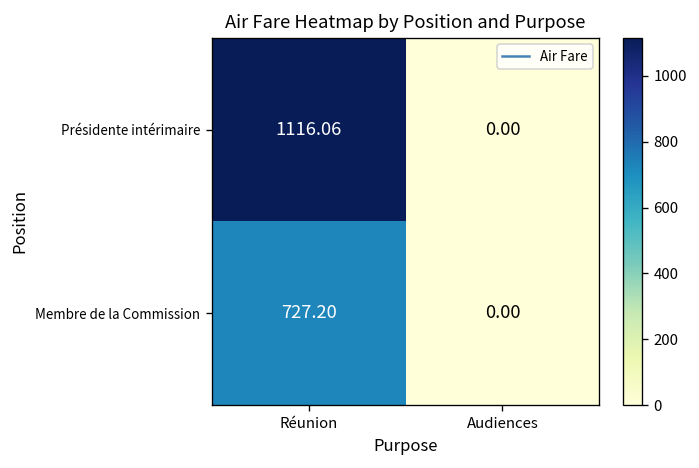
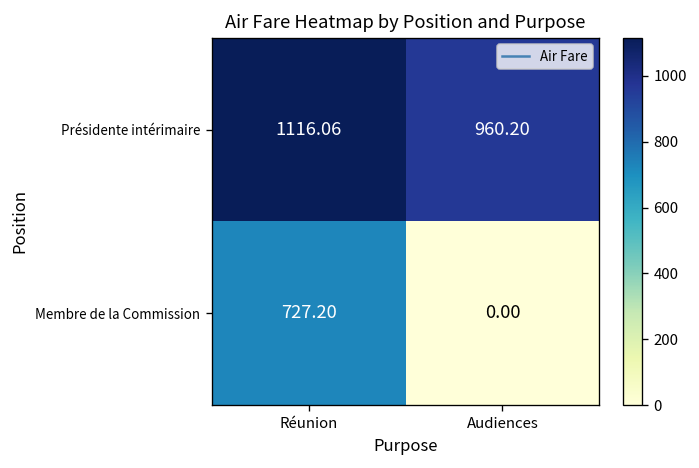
  {
    "Présidente intérimaire": {
      "Réunion": 1116.06,
-     "Audiences": 0.00
+     "Audiences": 960.20
    },
    "Membre de la Commission": {
      "Réunion": 727.20,
      "Audiences": 0.00
    }
  }
